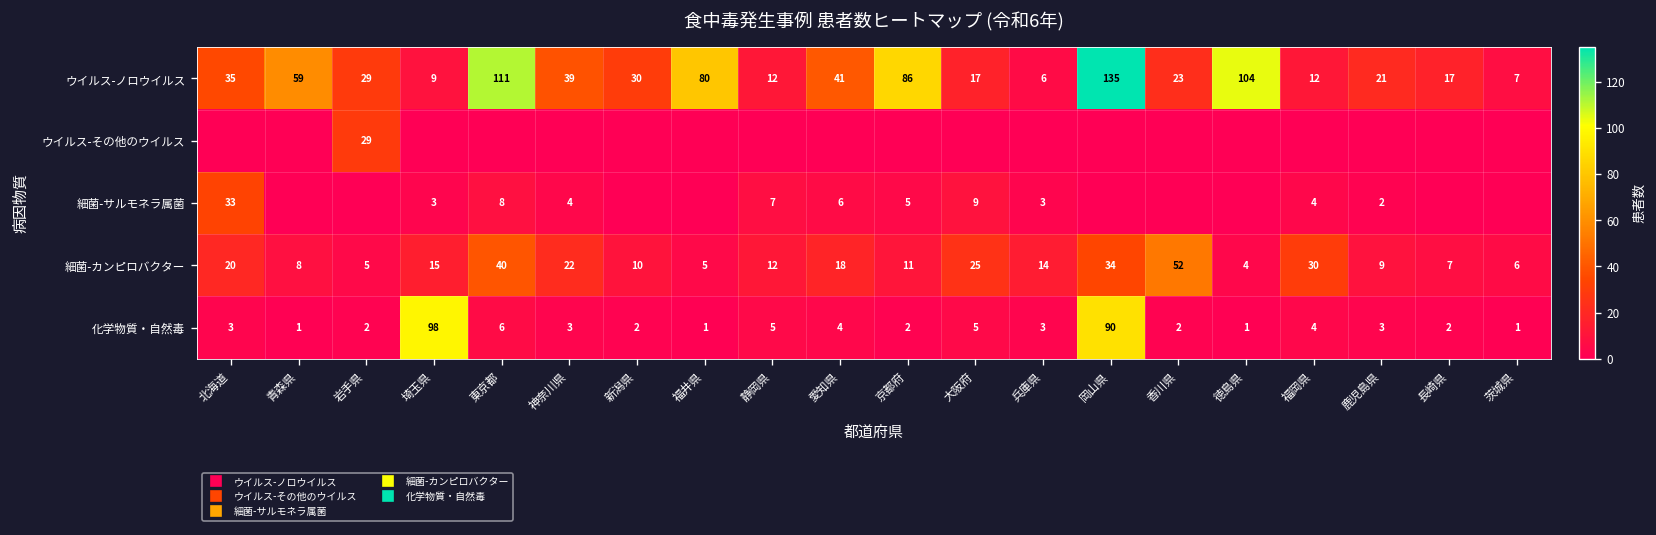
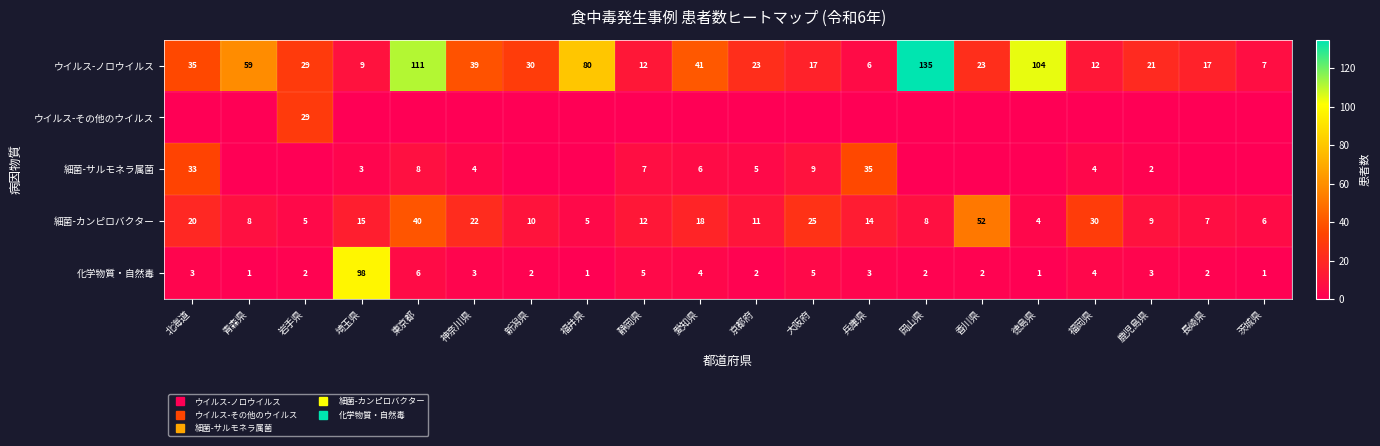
  {
    "ウイルス-ノロウイルス": {
      "北海道": 35,
      "青森県": 59,
      "岩手県": 29,
      "埼玉県": 9,
      "東京都": 111,
      "神奈川県": 39,
      "新潟県": 30,
      "福井県": 80,
      "静岡県": 12,
      "愛知県": 41,
-     "京都府": 86,
+     "京都府": 23,
      "大阪府": 17,
      "兵庫県": 6,
      "岡山県": 135,
      "香川県": 23,
      "徳島県": 104,
      "福岡県": 12,
      "鹿児島県": 21,
      "長崎県": 17,
      "茨城県": 7
    },
    "ウイルス-その他のウイルス": {
      "岩手県": 29
    },
    "細菌-サルモネラ属菌": {
      "北海道": 33,
      "埼玉県": 3,
      "東京都": 8,
      "神奈川県": 4,
      "静岡県": 7,
      "愛知県": 6,
      "京都府": 5,
      "大阪府": 9,
-     "兵庫県": 3,
+     "兵庫県": 35,
      "福岡県": 4,
      "鹿児島県": 2
    },
    "細菌-カンピロバクター": {
      "北海道": 20,
      "青森県": 8,
      "岩手県": 5,
      "埼玉県": 15,
      "東京都": 40,
      "神奈川県": 22,
      "新潟県": 10,
      "福井県": 5,
      "静岡県": 12,
      "愛知県": 18,
      "京都府": 11,
      "大阪府": 25,
      "兵庫県": 14,
-     "岡山県": 34,
+     "岡山県": 8,
      "香川県": 52,
      "徳島県": 4,
      "福岡県": 30,
      "鹿児島県": 9,
      "長崎県": 7,
      "茨城県": 6
    },
    "化学物質・自然毒": {
      "北海道": 3,
      "青森県": 1,
      "岩手県": 2,
      "埼玉県": 98,
      "東京都": 6,
      "神奈川県": 3,
      "新潟県": 2,
      "福井県": 1,
      "静岡県": 5,
      "愛知県": 4,
      "京都府": 2,
      "大阪府": 5,
      "兵庫県": 3,
-     "岡山県": 90,
+     "岡山県": 2,
      "香川県": 2,
      "徳島県": 1,
      "福岡県": 4,
      "鹿児島県": 3,
      "長崎県": 2,
      "茨城県": 1
    }
  }
